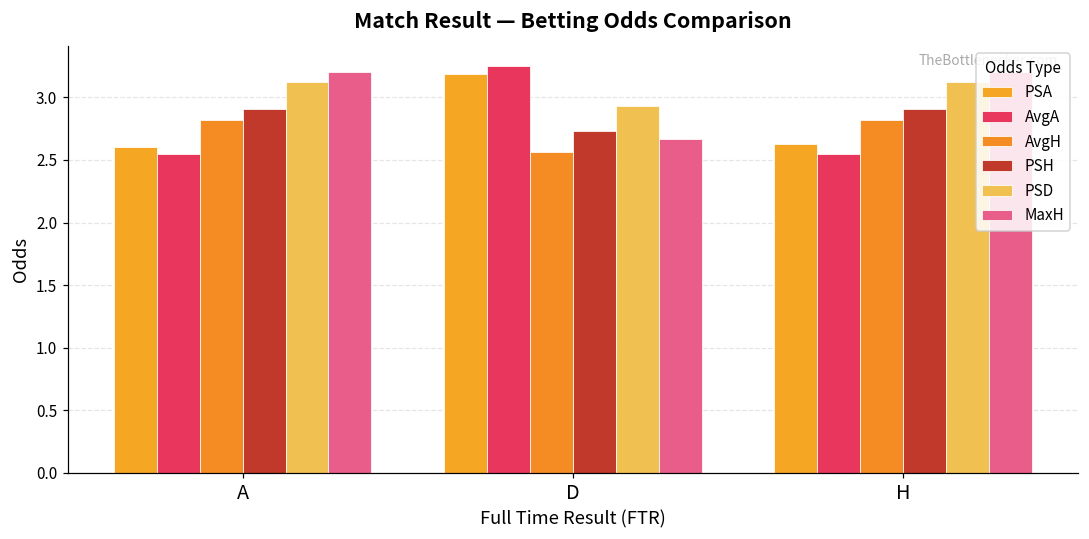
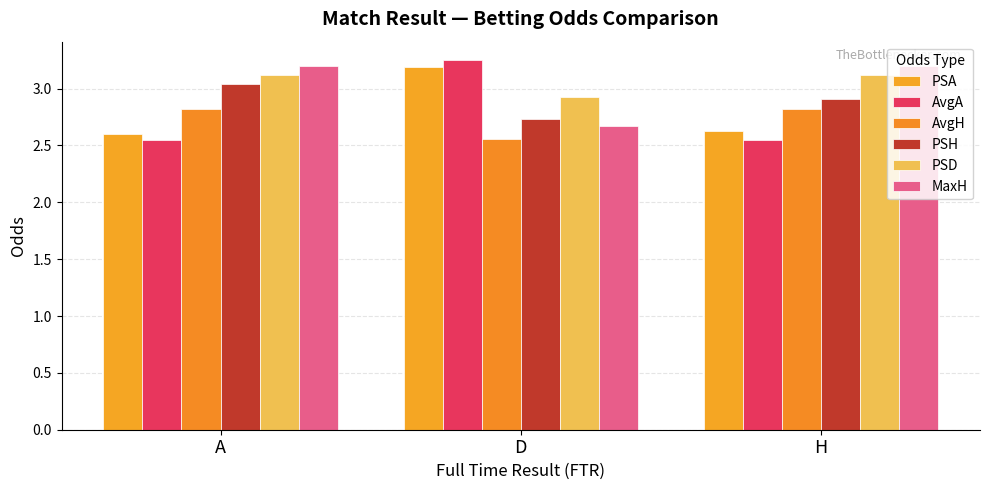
  {
    "PSH": {
-     "A": 2.91,
+     "A": 3.04,
      "D": 2.73,
      "H": 2.91
    }
  }
